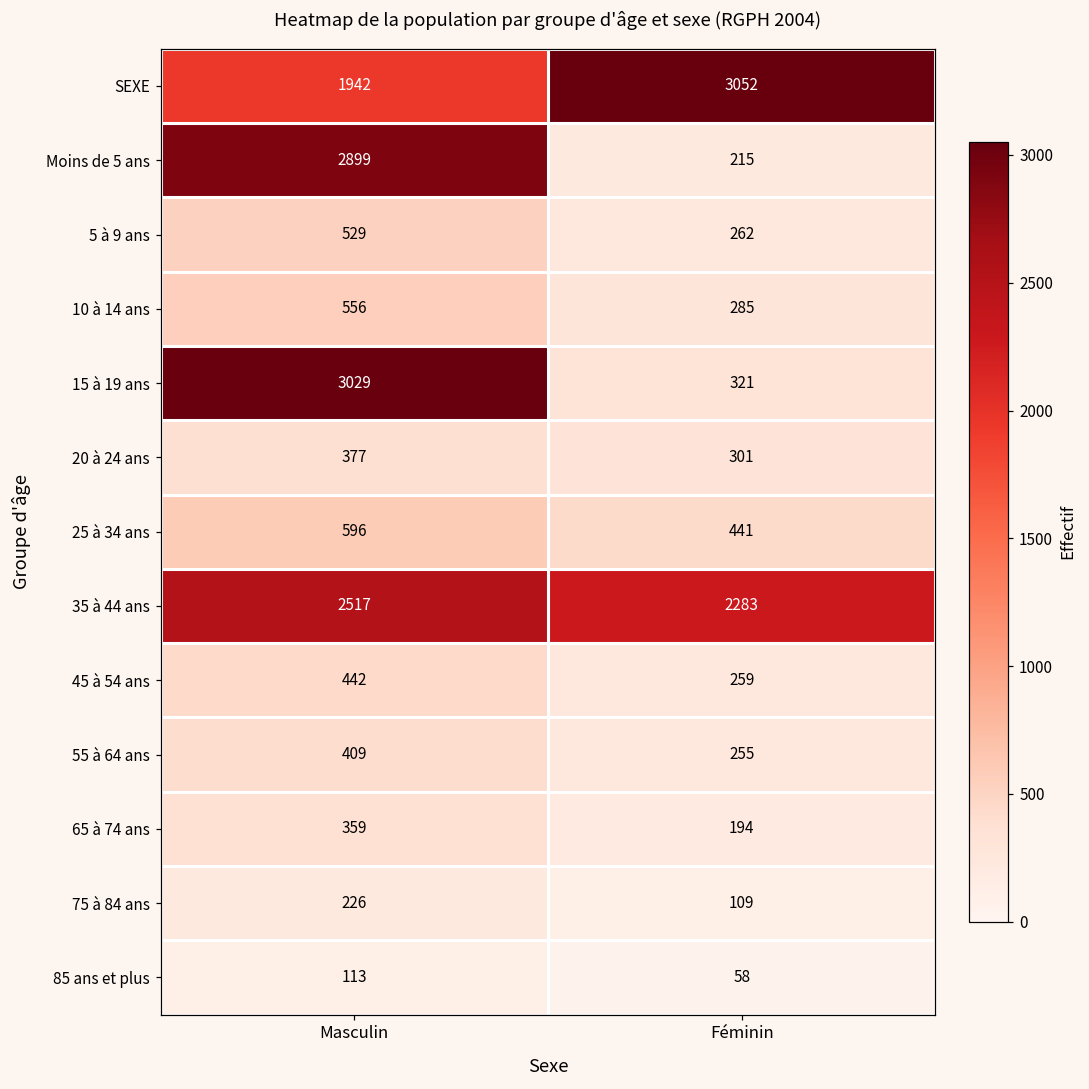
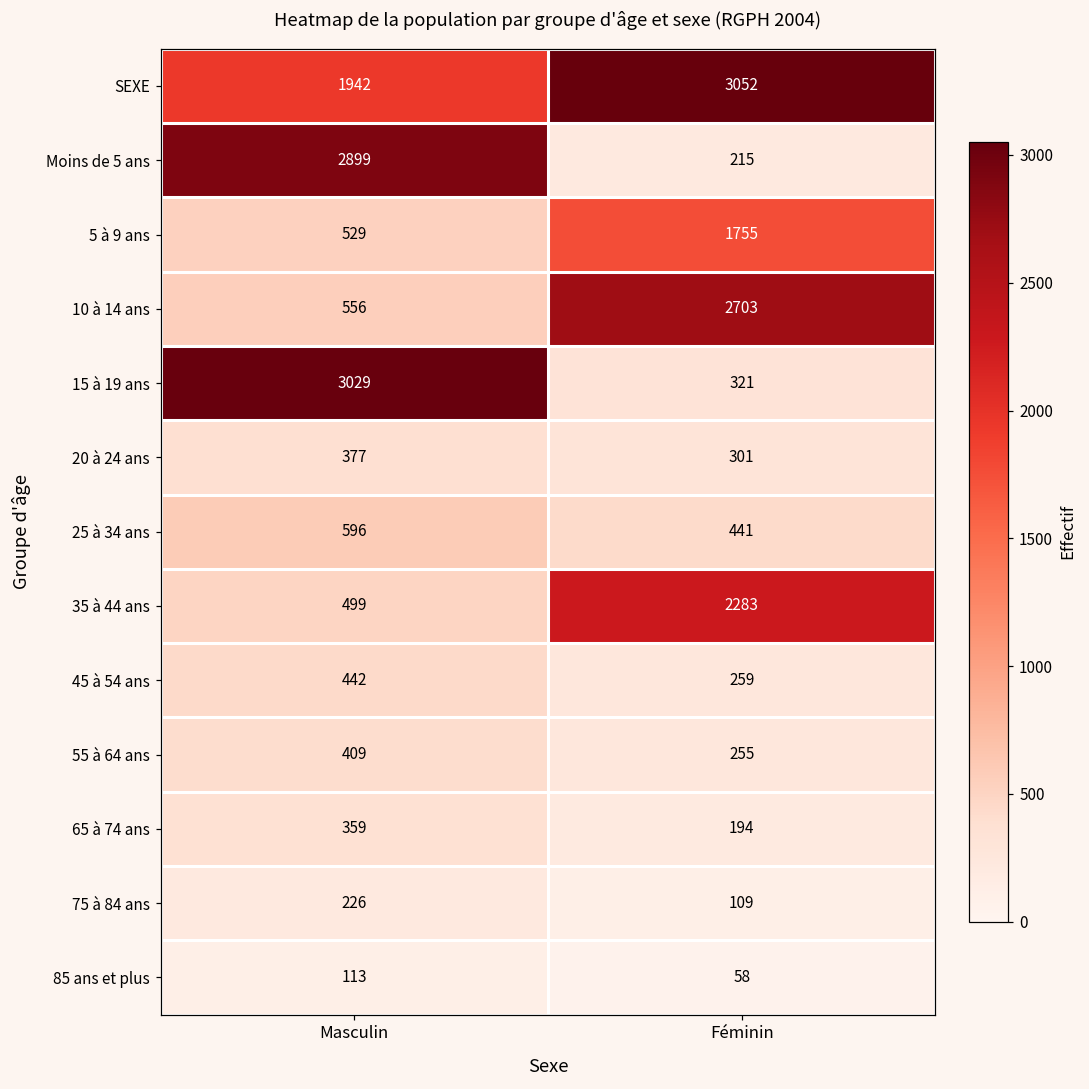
  {
    "SEXE": {
      "Masculin": 1942,
      "Féminin": 3052
    },
    "Moins de 5 ans": {
      "Masculin": 2899,
      "Féminin": 215
    },
    "5 à 9 ans": {
      "Masculin": 529,
-     "Féminin": 262
+     "Féminin": 1755
    },
    "10 à 14 ans": {
      "Masculin": 556,
-     "Féminin": 285
+     "Féminin": 2703
    },
    "15 à 19 ans": {
      "Masculin": 3029,
      "Féminin": 321
    },
    "20 à 24 ans": {
      "Masculin": 377,
      "Féminin": 301
    },
    "25 à 34 ans": {
      "Masculin": 596,
      "Féminin": 441
    },
    "35 à 44 ans": {
-     "Masculin": 2517,
+     "Masculin": 499,
      "Féminin": 2283
    },
    "45 à 54 ans": {
      "Masculin": 442,
      "Féminin": 259
    },
    "55 à 64 ans": {
      "Masculin": 409,
      "Féminin": 255
    },
    "65 à 74 ans": {
      "Masculin": 359,
      "Féminin": 194
    },
    "75 à 84 ans": {
      "Masculin": 226,
      "Féminin": 109
    },
    "85 ans et plus": {
      "Masculin": 113,
      "Féminin": 58
    }
  }
